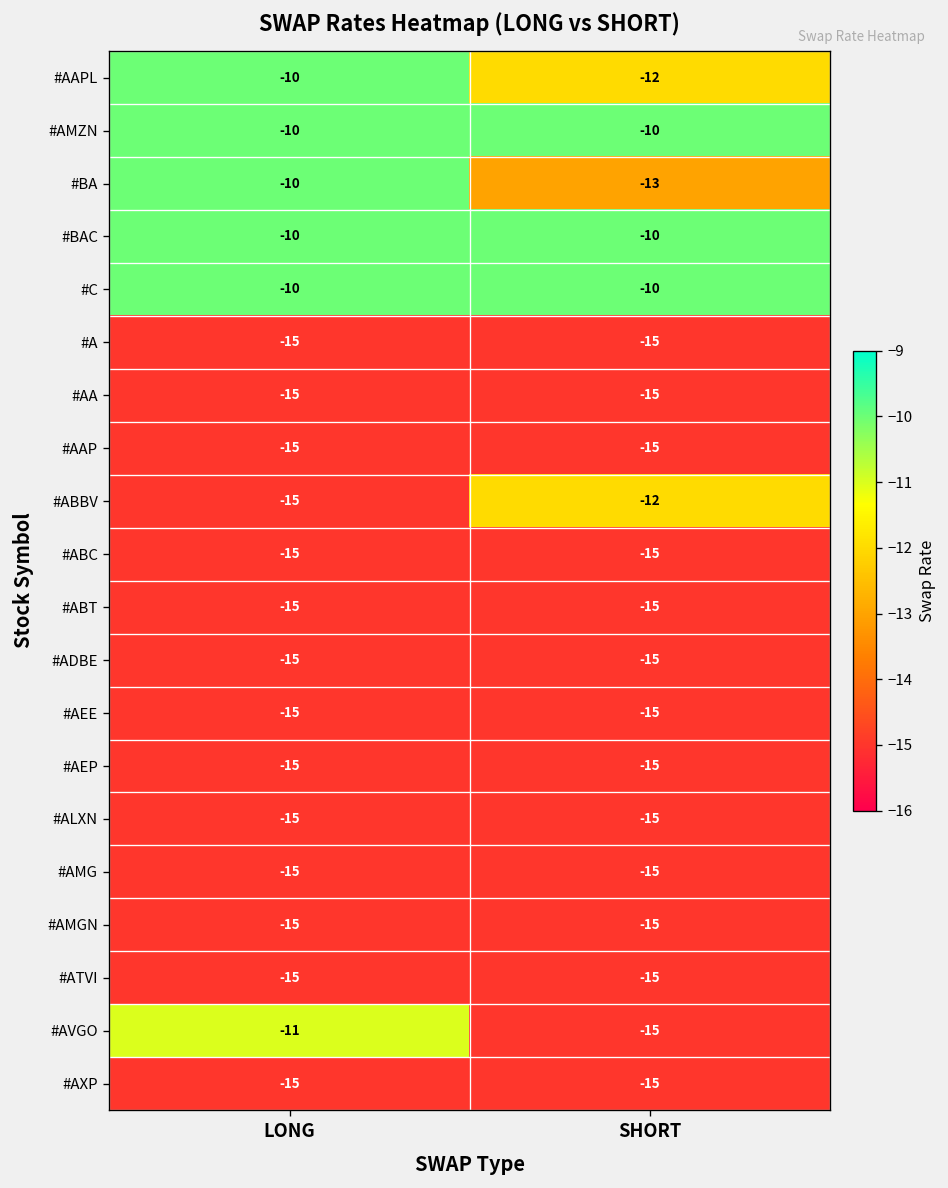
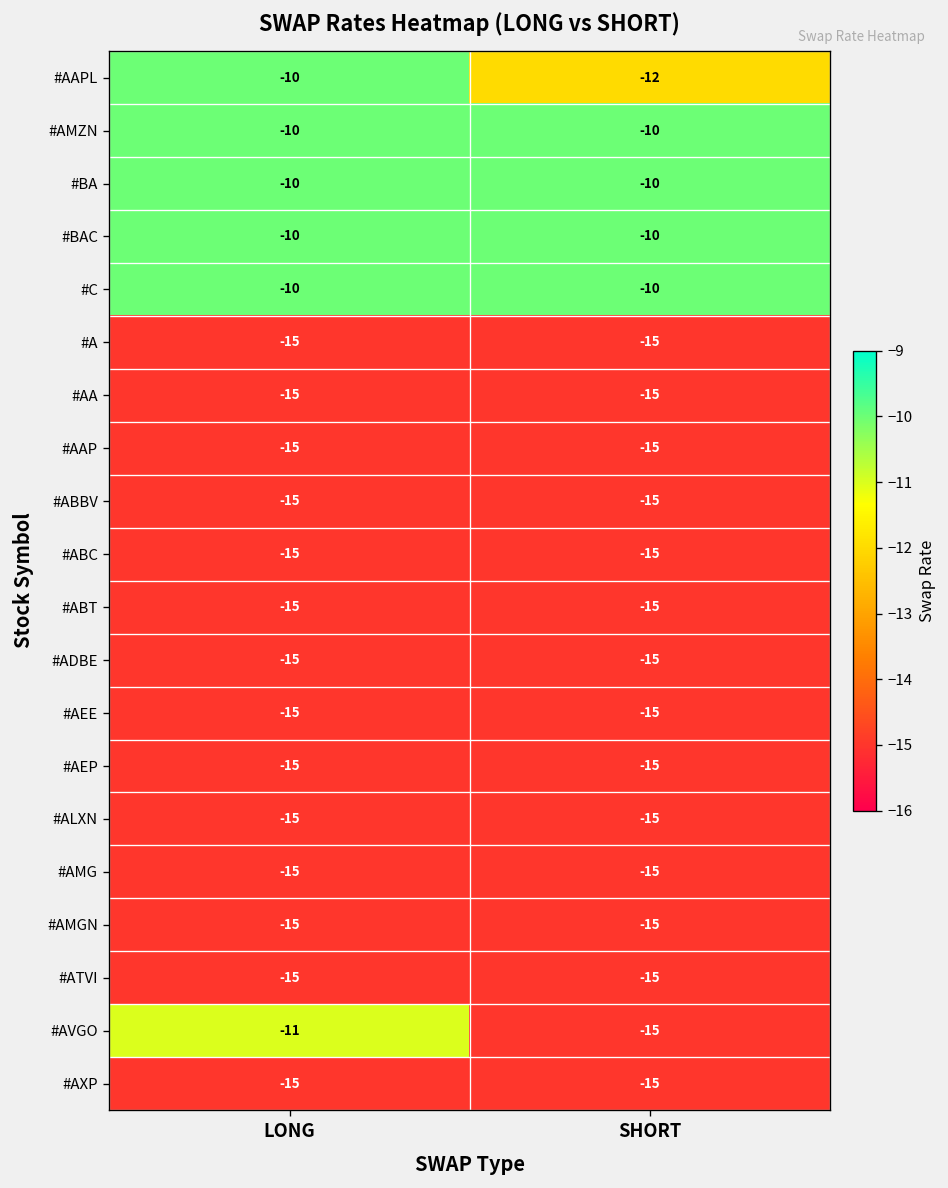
  {
    "#AAPL": {
      "LONG": -10,
      "SHORT": -12
    },
    "#AMZN": {
      "LONG": -10,
      "SHORT": -10
    },
    "#BA": {
      "LONG": -10,
-     "SHORT": -13
+     "SHORT": -10
    },
    "#BAC": {
      "LONG": -10,
      "SHORT": -10
    },
    "#C": {
      "LONG": -10,
      "SHORT": -10
    },
    "#A": {
      "LONG": -15,
      "SHORT": -15
    },
    "#AA": {
      "LONG": -15,
      "SHORT": -15
    },
    "#AAP": {
      "LONG": -15,
      "SHORT": -15
    },
    "#ABBV": {
      "LONG": -15,
-     "SHORT": -12
+     "SHORT": -15
    },
    "#ABC": {
      "LONG": -15,
      "SHORT": -15
    },
    "#ABT": {
      "LONG": -15,
      "SHORT": -15
    },
    "#ADBE": {
      "LONG": -15,
      "SHORT": -15
    },
    "#AEE": {
      "LONG": -15,
      "SHORT": -15
    },
    "#AEP": {
      "LONG": -15,
      "SHORT": -15
    },
    "#ALXN": {
      "LONG": -15,
      "SHORT": -15
    },
    "#AMG": {
      "LONG": -15,
      "SHORT": -15
    },
    "#AMGN": {
      "LONG": -15,
      "SHORT": -15
    },
    "#ATVI": {
      "LONG": -15,
      "SHORT": -15
    },
    "#AVGO": {
      "LONG": -11,
      "SHORT": -15
    },
    "#AXP": {
      "LONG": -15,
      "SHORT": -15
    }
  }
